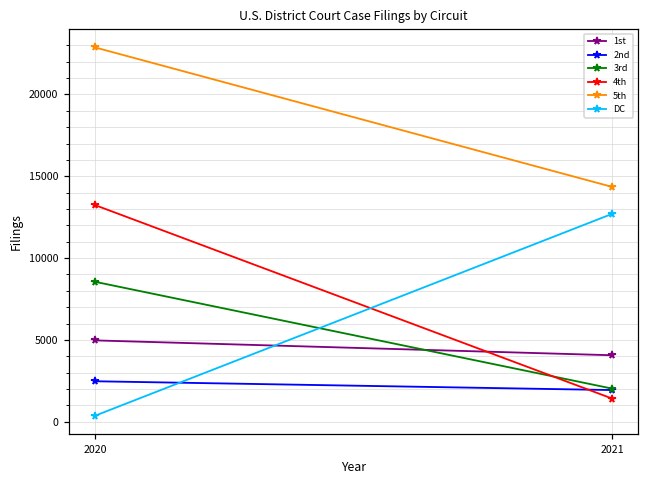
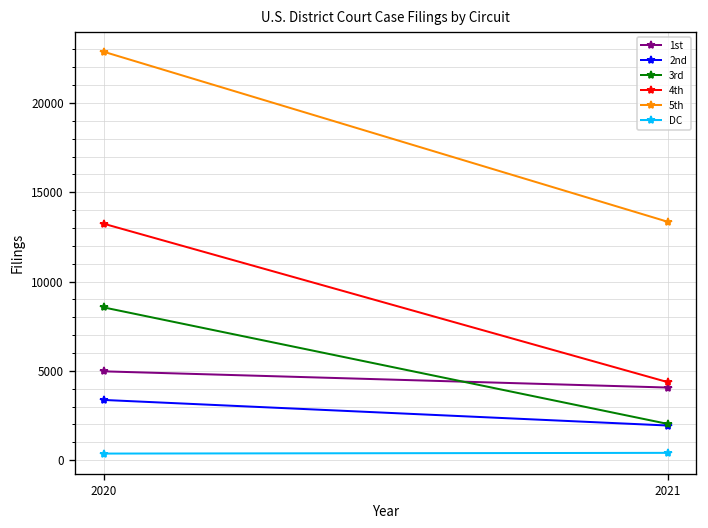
  {
    "1st": {
      "2020": 5000,
      "2021": 4100
    },
    "2nd": {
-     "2020": 2500
+     "2020": 3400
    },
    "3rd": {
      "2020": 8600
    },
    "4th": {
      "2020": 13200,
-     "2021": 1400
+     "2021": 4400
    },
    "5th": {
      "2020": 22900,
-     "2021": 14400
+     "2021": 13300
    },
    "DC": {
      "2020": 400,
-     "2021": 12700
+     "2021": 400
    }
  }
